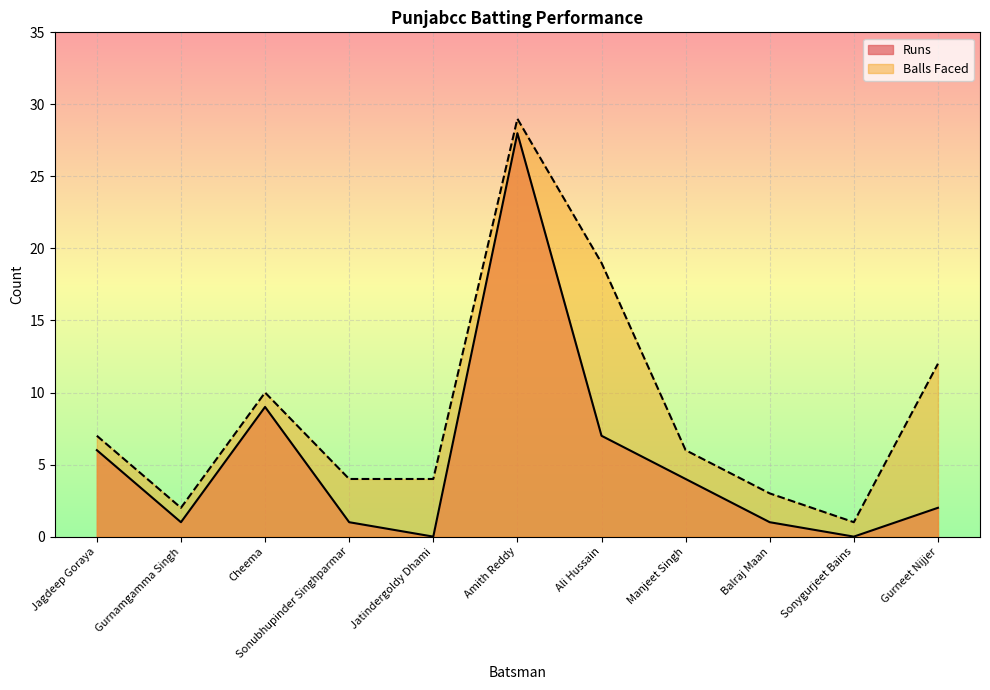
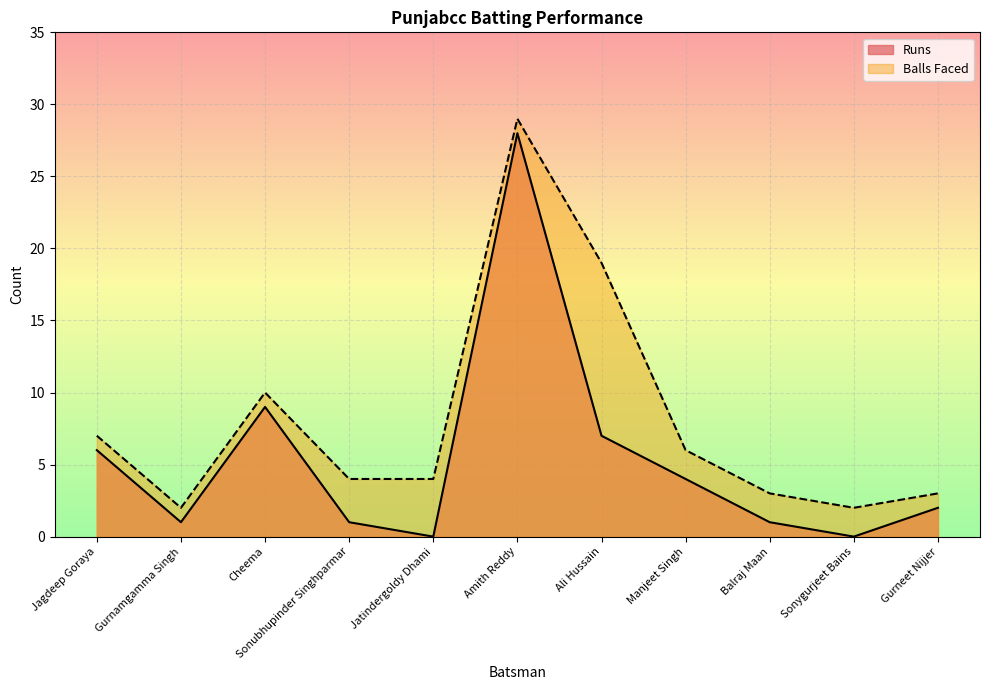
  {
    "Runs": {
      "Jagdeep Goraya": 6,
      "Gurnamgamma Singh": 1,
      "Cheema": 9,
      "Sonubhupinder Singhparmar": 1,
      "Jatindergoldy Dhami": 0,
      "Amith Reddy": 28,
      "Ali Hussain": 7,
      "Manjeet Singh": 4,
      "Balraj Maan": 1,
      "Sonygurjeet Bains": 0,
      "Gurneet Nijjer": 2
    },
    "Balls Faced": {
      "Jagdeep Goraya": 7,
      "Gurnamgamma Singh": 2,
      "Cheema": 10,
      "Sonubhupinder Singhparmar": 4,
      "Jatindergoldy Dhami": 4,
      "Amith Reddy": 29,
      "Ali Hussain": 19,
      "Manjeet Singh": 6,
      "Balraj Maan": 3,
-     "Sonygurjeet Bains": 1,
-     "Gurneet Nijjer": 12
+     "Sonygurjeet Bains": 2,
+     "Gurneet Nijjer": 3
    }
  }
